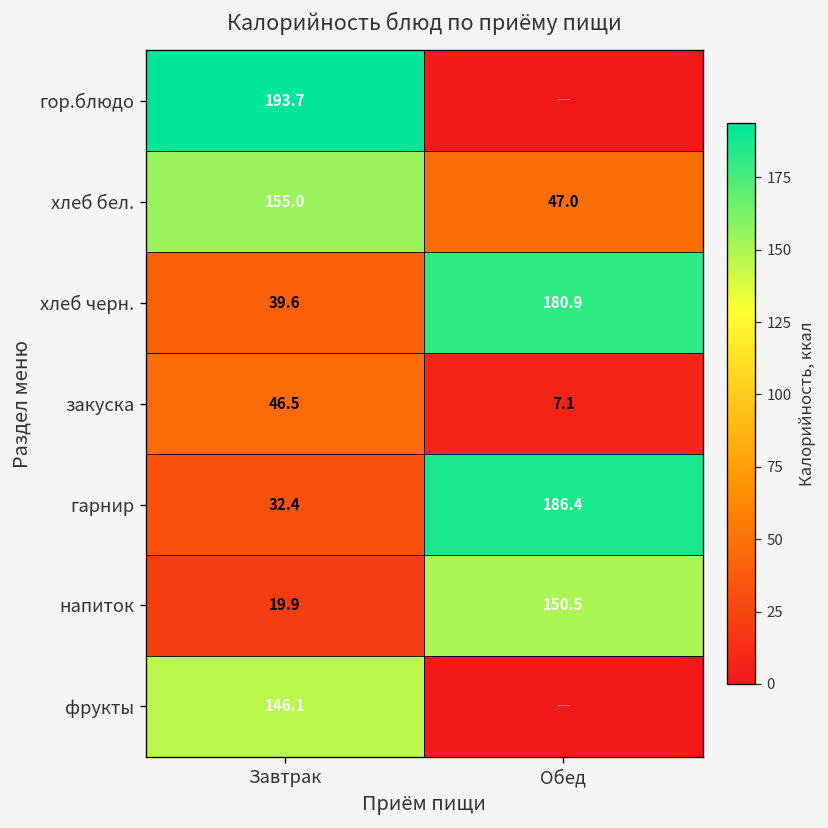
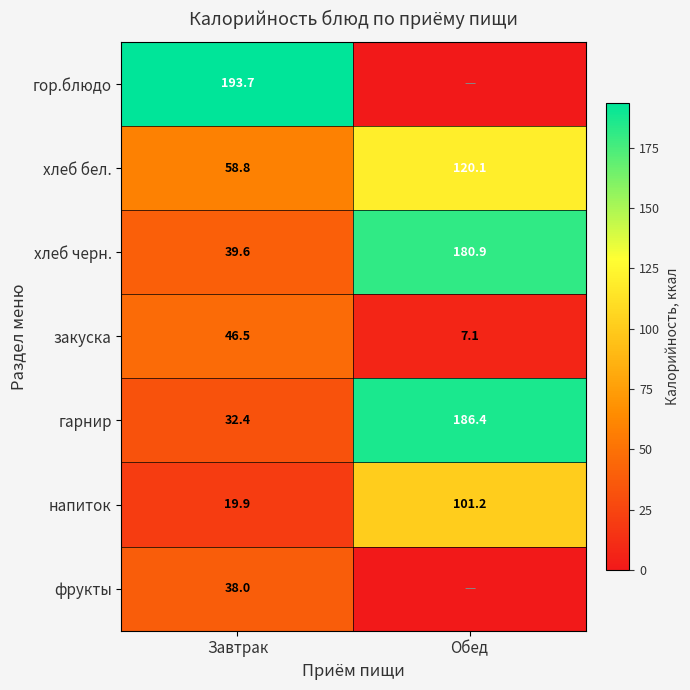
  {
    "гор.блюдо": {
      "Завтрак": 193.7
    },
    "хлеб бел.": {
-     "Завтрак": 155.0,
-     "Обед": 47.0
+     "Завтрак": 58.8,
+     "Обед": 120.1
    },
    "хлеб черн.": {
      "Завтрак": 39.6,
      "Обед": 180.9
    },
    "закуска": {
      "Завтрак": 46.5,
      "Обед": 7.1
    },
    "гарнир": {
      "Завтрак": 32.4,
      "Обед": 186.4
    },
    "напиток": {
      "Завтрак": 19.9,
-     "Обед": 150.5
+     "Обед": 101.2
    },
    "фрукты": {
-     "Завтрак": 146.1
+     "Завтрак": 38.0
    }
  }
